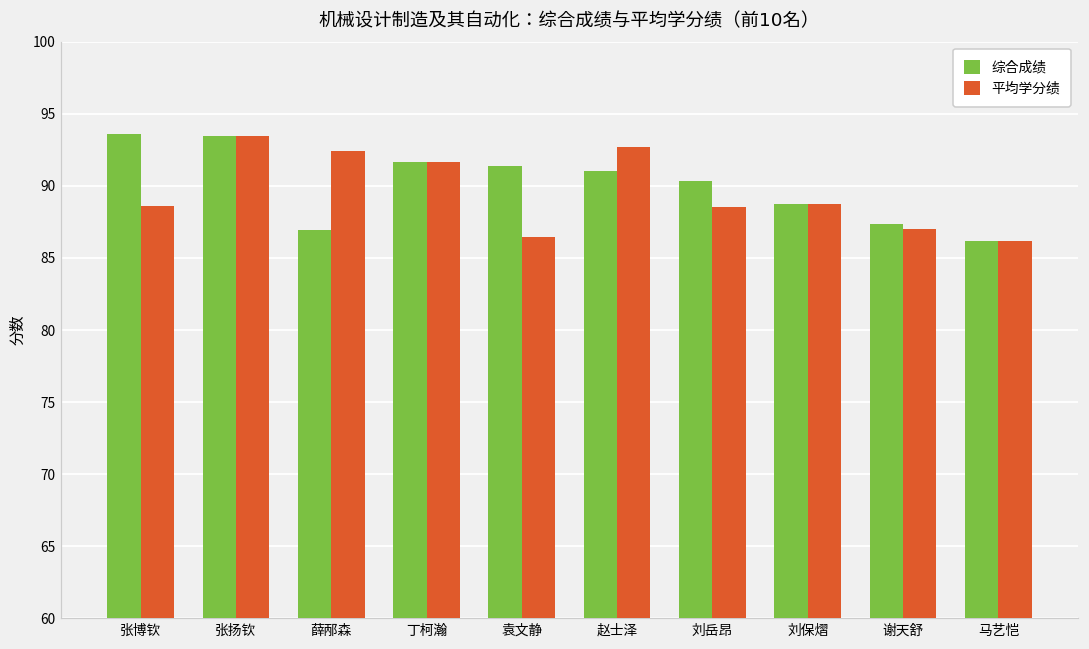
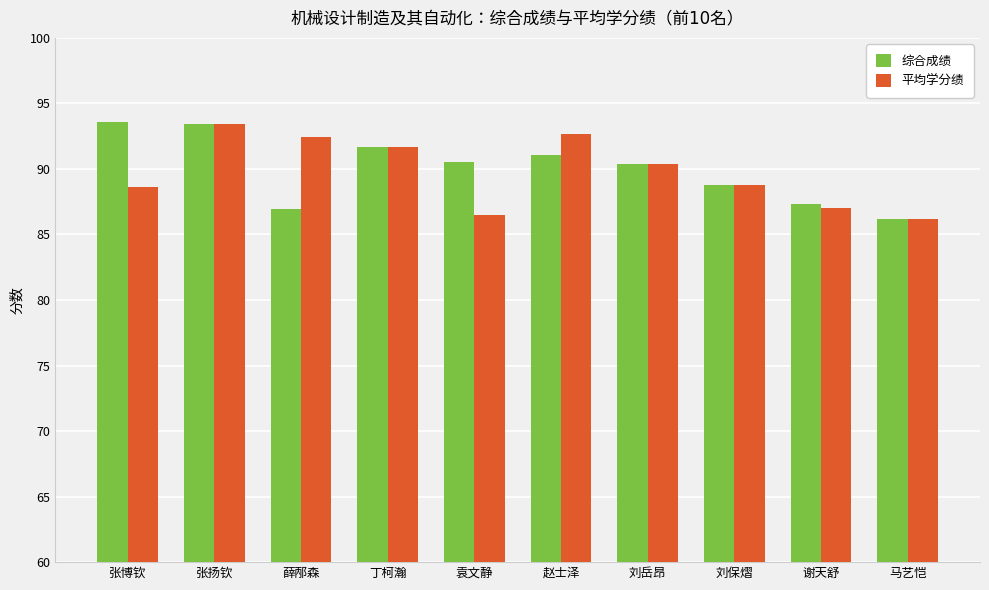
  {
    "综合成绩": {
      "张博钦": 93.6,
      "张扬钦": 93.4,
      "薛邴森": 87.0,
      "丁柯瀚": 91.7,
-     "袁文静": 91.4,
+     "袁文静": 90.5,
      "赵士泽": 91.0,
      "刘岳昂": 90.3,
      "刘保熠": 88.7,
      "谢天舒": 87.3,
      "马艺恺": 86.2
    },
    "平均学分绩": {
      "张博钦": 88.6,
      "张扬钦": 93.4,
      "薛邴森": 92.4,
      "丁柯瀚": 91.7,
      "袁文静": 86.5,
      "赵士泽": 92.7,
-     "刘岳昂": 88.5,
+     "刘岳昂": 90.3,
      "刘保熠": 88.7,
      "谢天舒": 87.0,
      "马艺恺": 86.2
    }
  }
